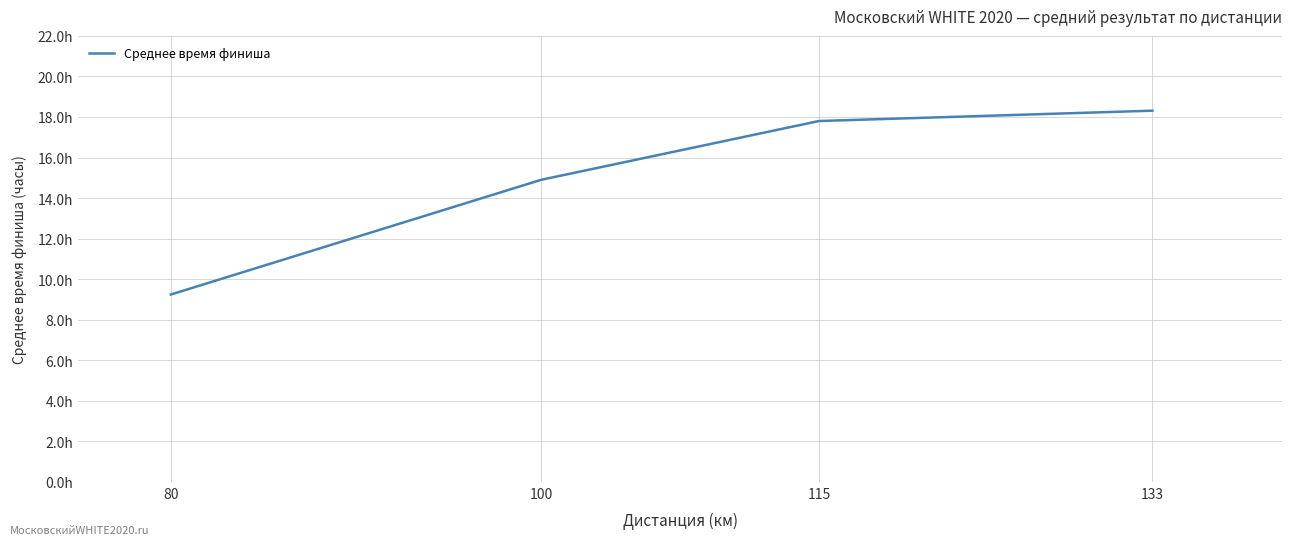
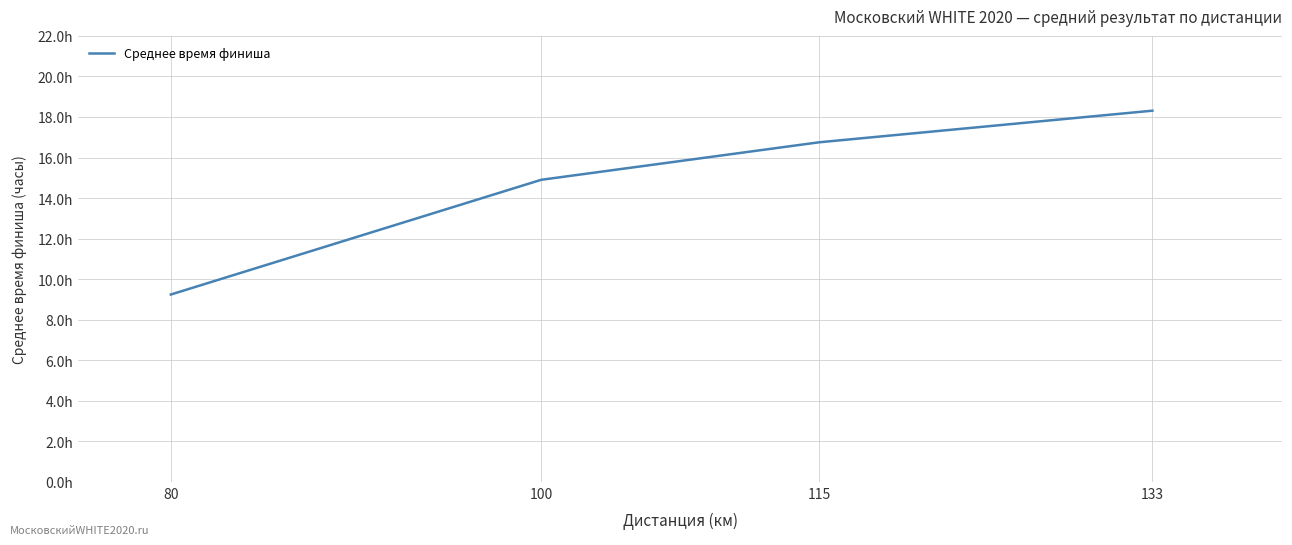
  {
    "80": "9.2h",
    "100": "14.9h",
-   "115": "17.8h",
+   "115": "16.8h",
    "133": "18.3h"
  }
